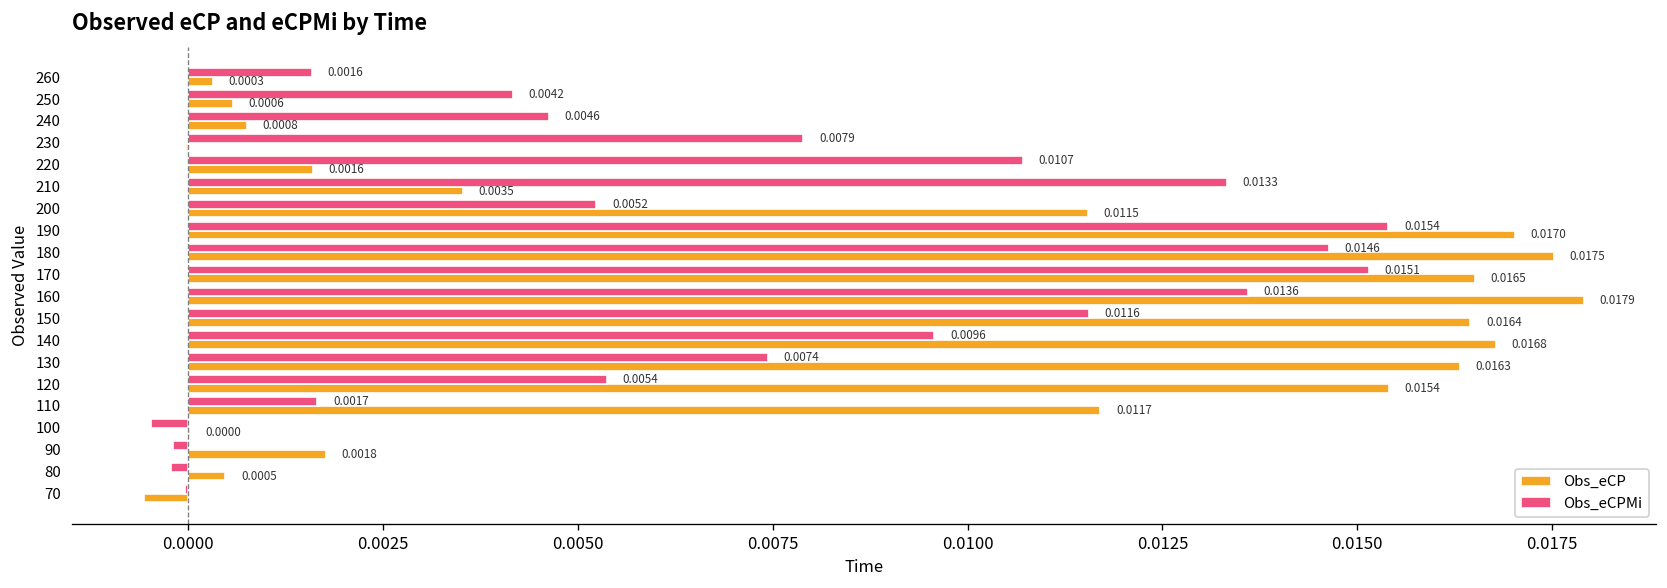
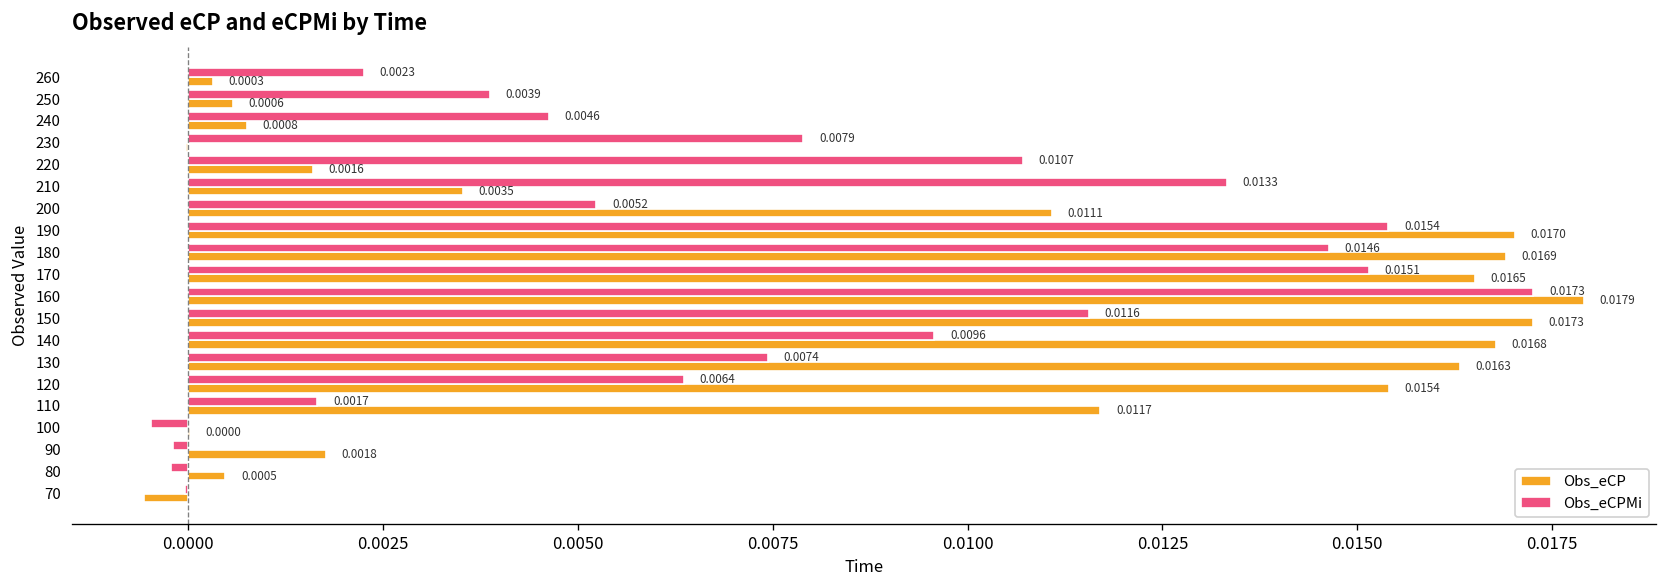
  {
    "Obs_eCP": {
      "260": 0.0003,
      "250": 0.0006,
      "240": 0.0008,
      "220": 0.0016,
      "210": 0.0035,
-     "200": 0.0115,
+     "200": 0.0111,
      "190": 0.0170,
-     "180": 0.0175,
+     "180": 0.0169,
      "170": 0.0165,
      "160": 0.0179,
-     "150": 0.0164,
+     "150": 0.0173,
      "140": 0.0168,
      "130": 0.0163,
      "120": 0.0154,
      "110": 0.0117,
      "100": 0.0000,
      "90": 0.0018,
      "80": 0.0005
    },
    "Obs_eCPMi": {
-     "260": 0.0016,
-     "250": 0.0042,
+     "260": 0.0023,
+     "250": 0.0039,
      "240": 0.0046,
      "230": 0.0079,
      "220": 0.0107,
      "210": 0.0133,
      "200": 0.0052,
      "190": 0.0154,
      "180": 0.0146,
      "170": 0.0151,
-     "160": 0.0136,
+     "160": 0.0173,
      "150": 0.0116,
      "140": 0.0096,
      "130": 0.0074,
-     "120": 0.0054,
+     "120": 0.0064,
      "110": 0.0017
    }
  }
